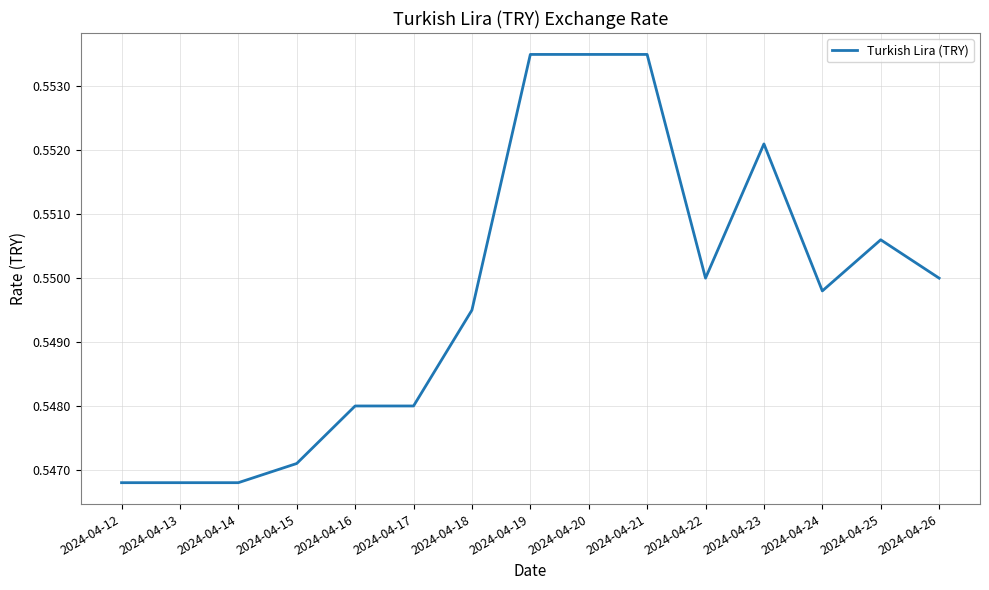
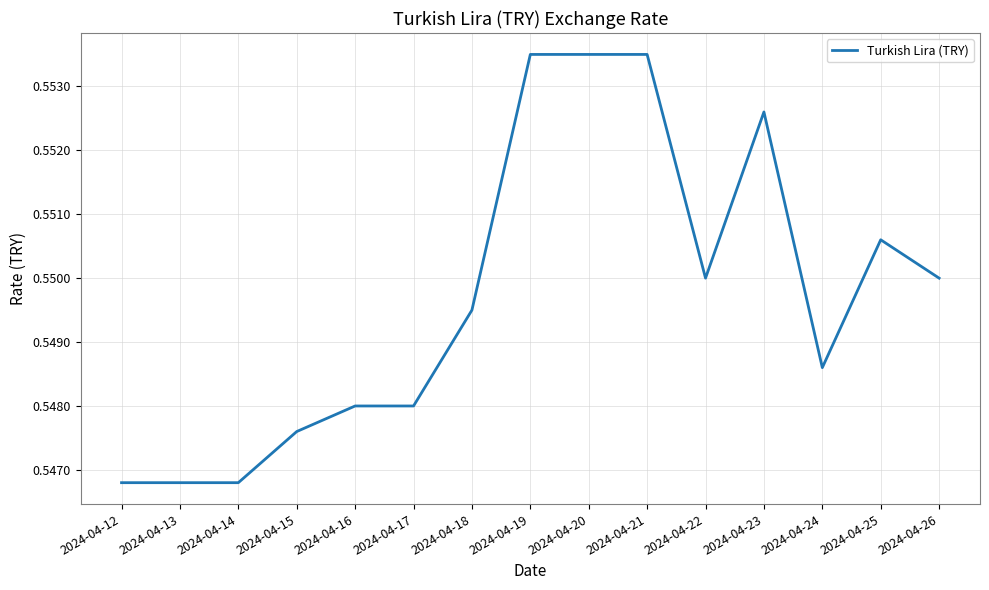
  {
    "2024-04-12": 0.5468,
    "2024-04-13": 0.5468,
    "2024-04-14": 0.5468,
-   "2024-04-15": 0.5471,
+   "2024-04-15": 0.5476,
    "2024-04-16": 0.5480,
    "2024-04-17": 0.5480,
    "2024-04-18": 0.5495,
    "2024-04-19": 0.5535,
    "2024-04-20": 0.5535,
    "2024-04-21": 0.5535,
    "2024-04-22": 0.5500,
-   "2024-04-23": 0.5521,
-   "2024-04-24": 0.5498,
+   "2024-04-23": 0.5526,
+   "2024-04-24": 0.5486,
    "2024-04-25": 0.5506,
    "2024-04-26": 0.5500
  }
